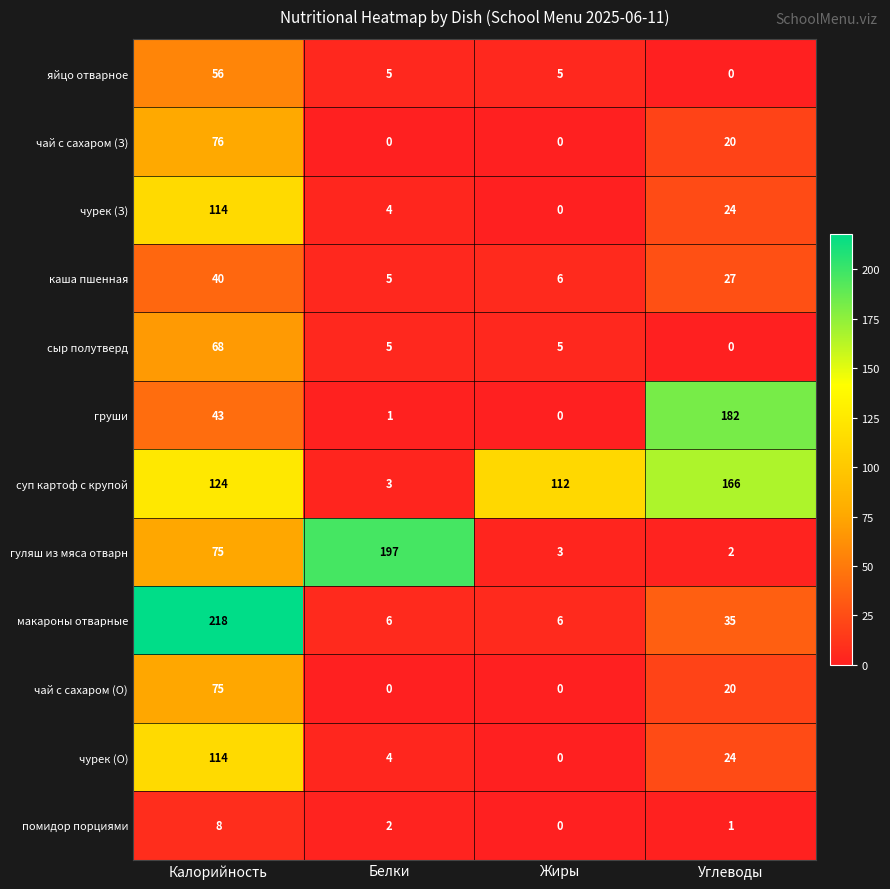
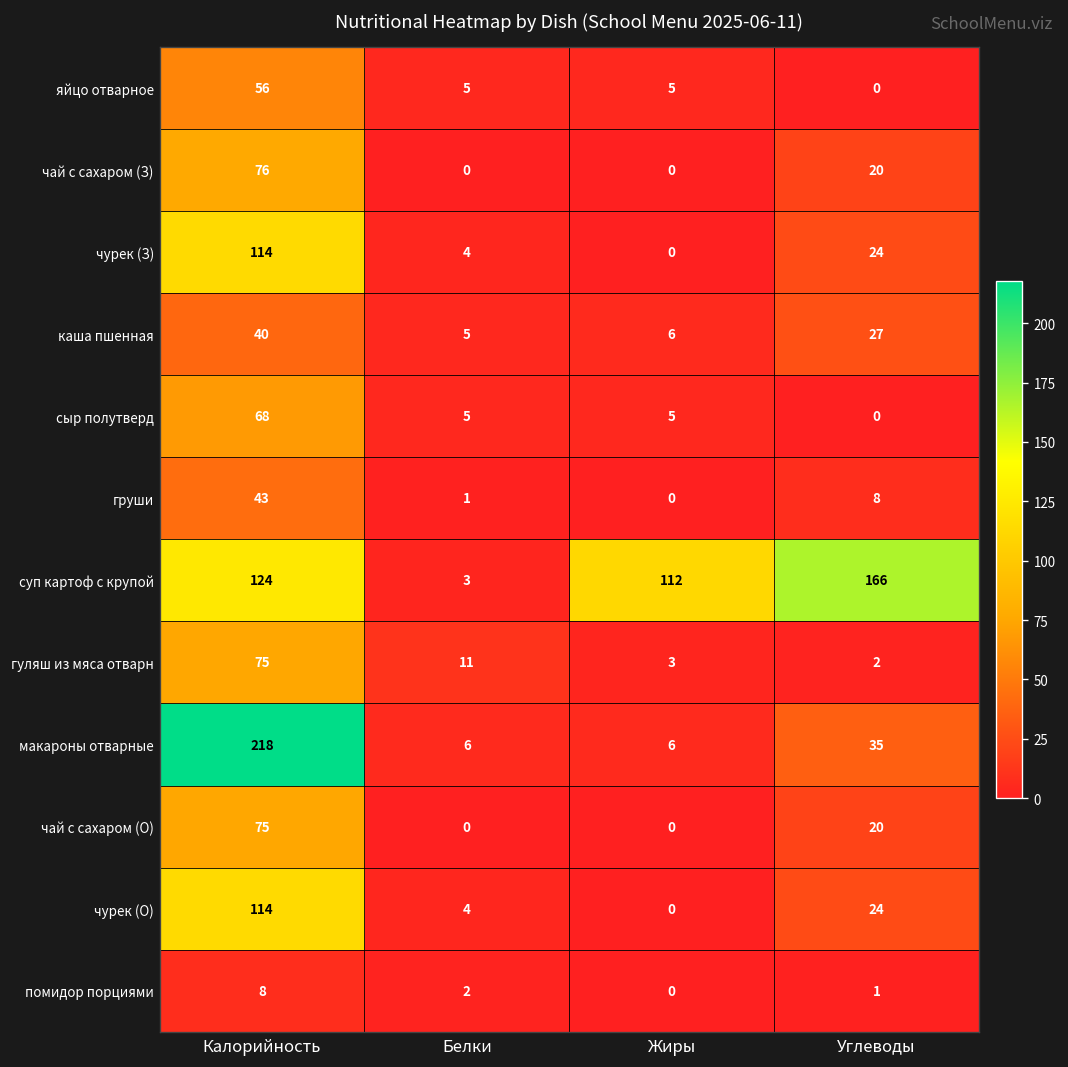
  {
    "яйцо отварное": {
      "Калорийность": 56,
      "Белки": 5,
      "Жиры": 5,
      "Углеводы": 0
    },
    "чай с сахаром (З)": {
      "Калорийность": 76,
      "Белки": 0,
      "Жиры": 0,
      "Углеводы": 20
    },
    "чурек (З)": {
      "Калорийность": 114,
      "Белки": 4,
      "Жиры": 0,
      "Углеводы": 24
    },
    "каша пшенная": {
      "Калорийность": 40,
      "Белки": 5,
      "Жиры": 6,
      "Углеводы": 27
    },
    "сыр полутверд": {
      "Калорийность": 68,
      "Белки": 5,
      "Жиры": 5,
      "Углеводы": 0
    },
    "груши": {
      "Калорийность": 43,
      "Белки": 1,
      "Жиры": 0,
-     "Углеводы": 182
+     "Углеводы": 8
    },
    "суп картоф с крупой": {
      "Калорийность": 124,
      "Белки": 3,
      "Жиры": 112,
      "Углеводы": 166
    },
    "гуляш из мяса отварн": {
      "Калорийность": 75,
-     "Белки": 197,
+     "Белки": 11,
      "Жиры": 3,
      "Углеводы": 2
    },
    "макароны отварные": {
      "Калорийность": 218,
      "Белки": 6,
      "Жиры": 6,
      "Углеводы": 35
    },
    "чай с сахаром (О)": {
      "Калорийность": 75,
      "Белки": 0,
      "Жиры": 0,
      "Углеводы": 20
    },
    "чурек (О)": {
      "Калорийность": 114,
      "Белки": 4,
      "Жиры": 0,
      "Углеводы": 24
    },
    "помидор порциями": {
      "Калорийность": 8,
      "Белки": 2,
      "Жиры": 0,
      "Углеводы": 1
    }
  }
